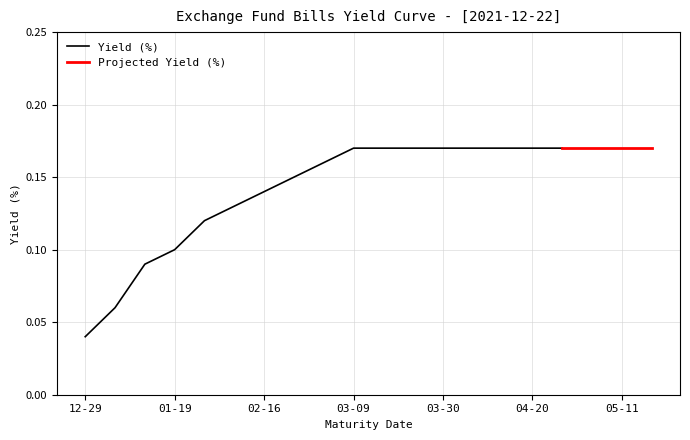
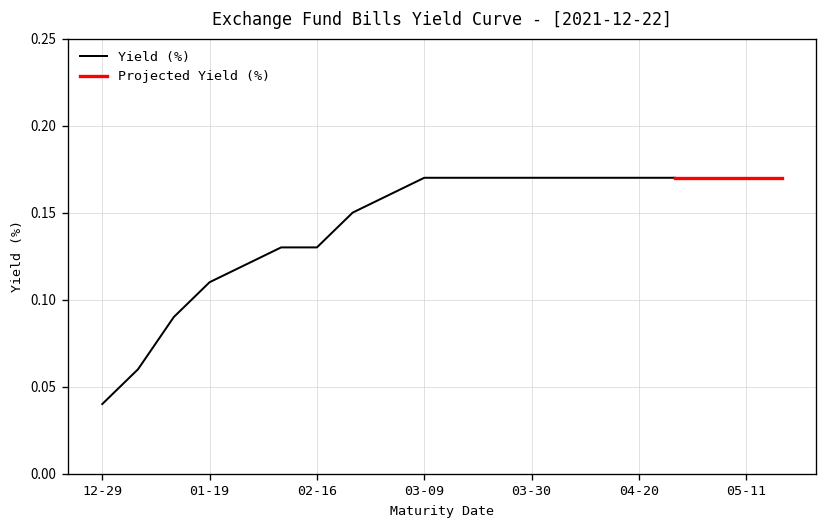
  {
    "Yield (%)": {
      "12-29": 0.04,
-     "01-19": 0.10,
-     "02-16": 0.14,
+     "01-19": 0.11,
+     "02-16": 0.13,
      "03-09": 0.17,
      "03-30": 0.17,
      "04-20": 0.17
    },
    "Projected Yield (%)": {
      "05-11": 0.17
    }
  }
